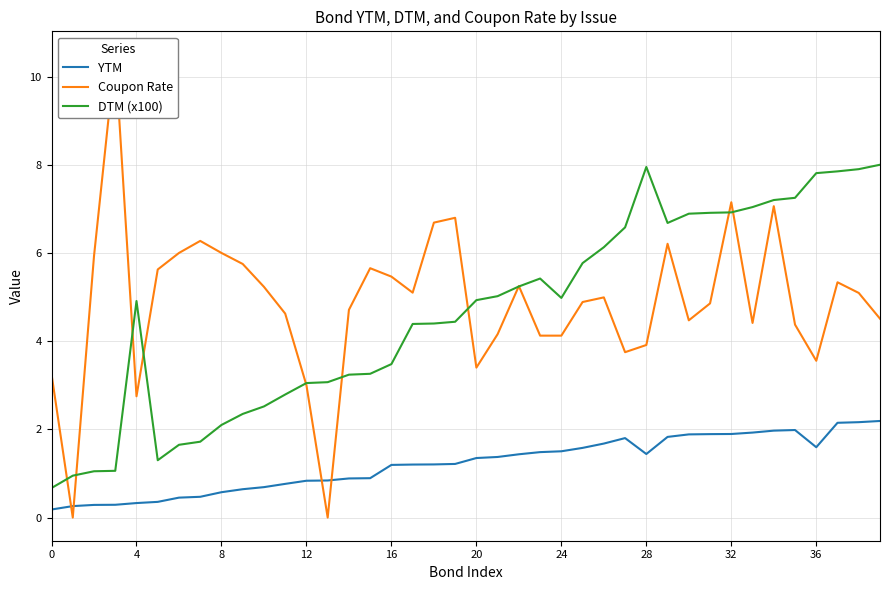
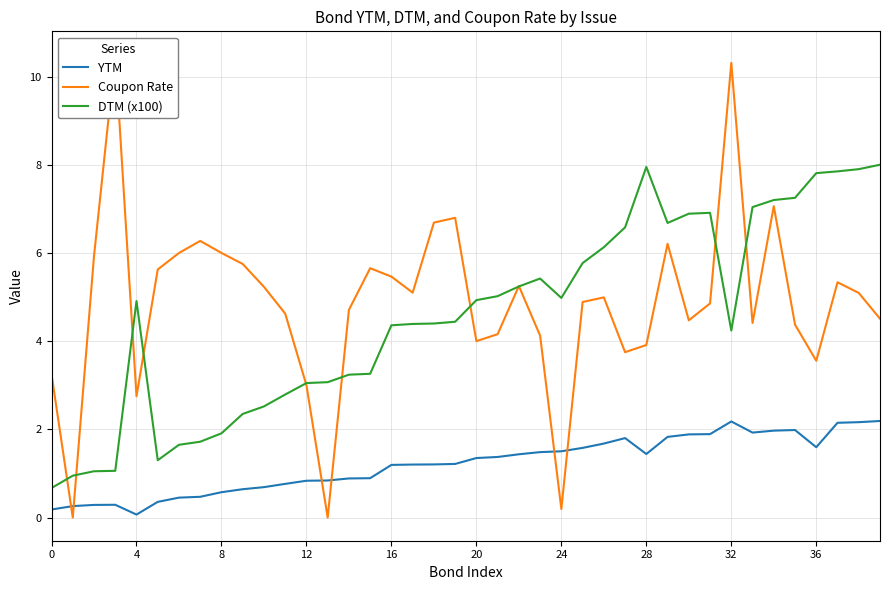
  {
    "YTM": {
      "0": 0.2,
-     "4": 0.3,
+     "4": 0.1,
      "8": 0.6,
      "12": 0.8,
      "16": 1.2,
      "20": 1.4,
      "24": 1.5,
      "28": 1.4,
-     "32": 1.9,
+     "32": 2.2,
      "36": 1.6
    },
    "Coupon Rate": {
      "0": 3.3,
      "4": 2.8,
      "8": 6.0,
      "16": 5.5,
-     "20": 3.4,
-     "24": 4.1,
+     "20": 4.0,
+     "24": 0.2,
      "28": 3.9,
-     "32": 7.2,
+     "32": 10.3,
      "36": 3.6
    },
    "DTM (x100)": {
      "0": 0.7,
      "4": 4.9,
-     "8": 2.1,
-     "16": 3.5,
+     "8": 1.9,
+     "16": 4.4,
      "20": 4.9,
      "24": 5.0,
      "28": 8.0,
-     "32": 6.9,
+     "32": 4.2,
      "36": 7.8
    }
  }
